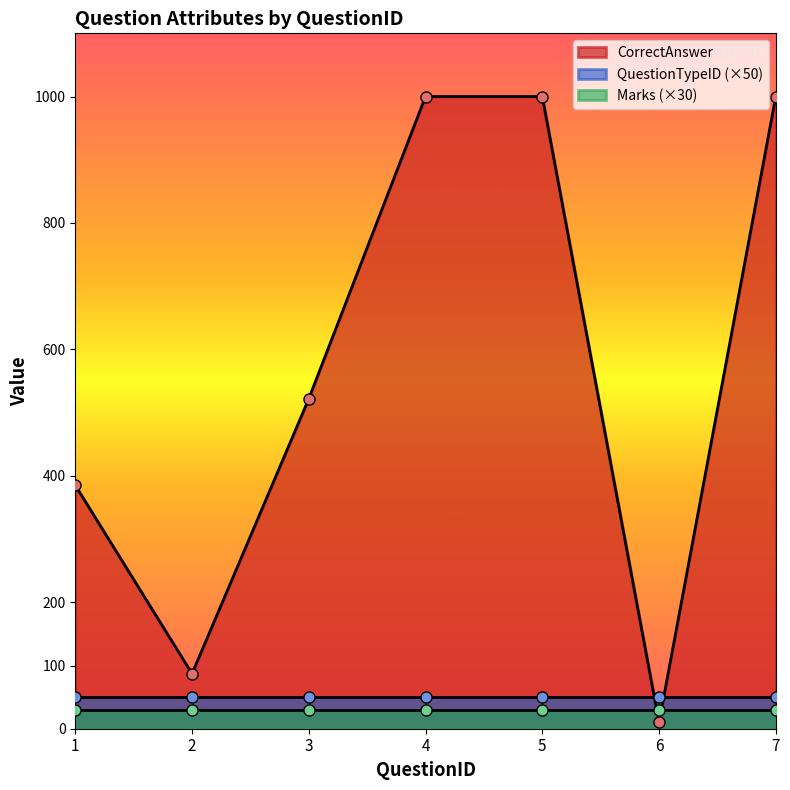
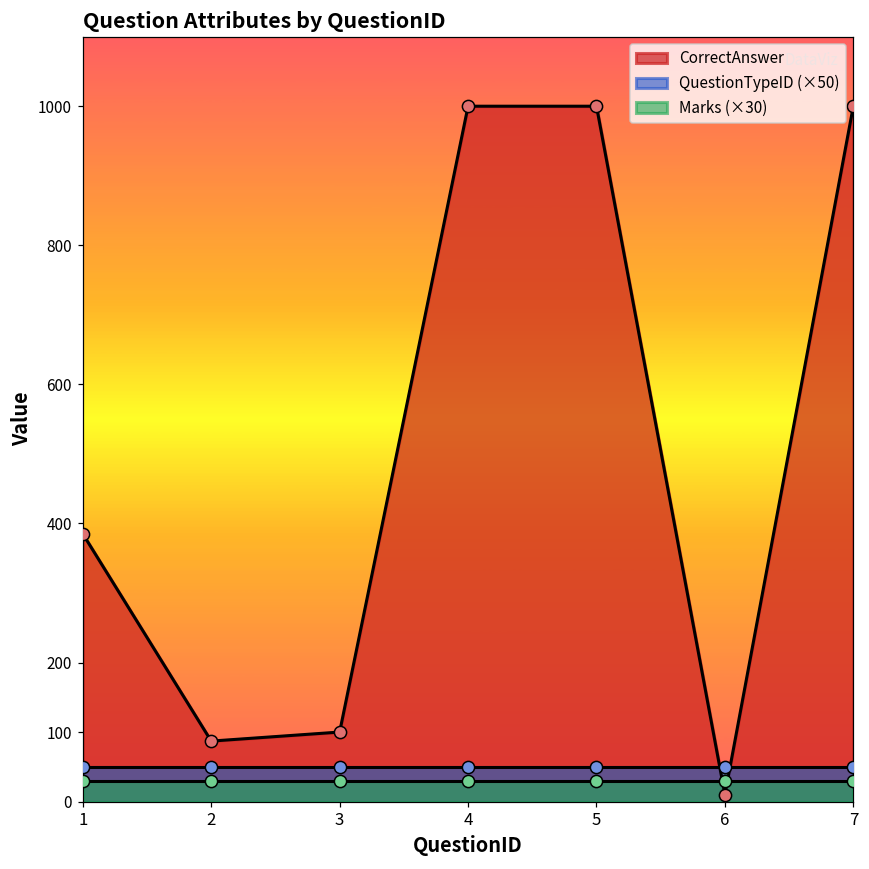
  {
    "CorrectAnswer": {
      "1": 390,
      "2": 90,
-     "3": 520,
+     "3": 100,
      "4": 1000,
      "5": 1000,
      "7": 1000
    }
  }
